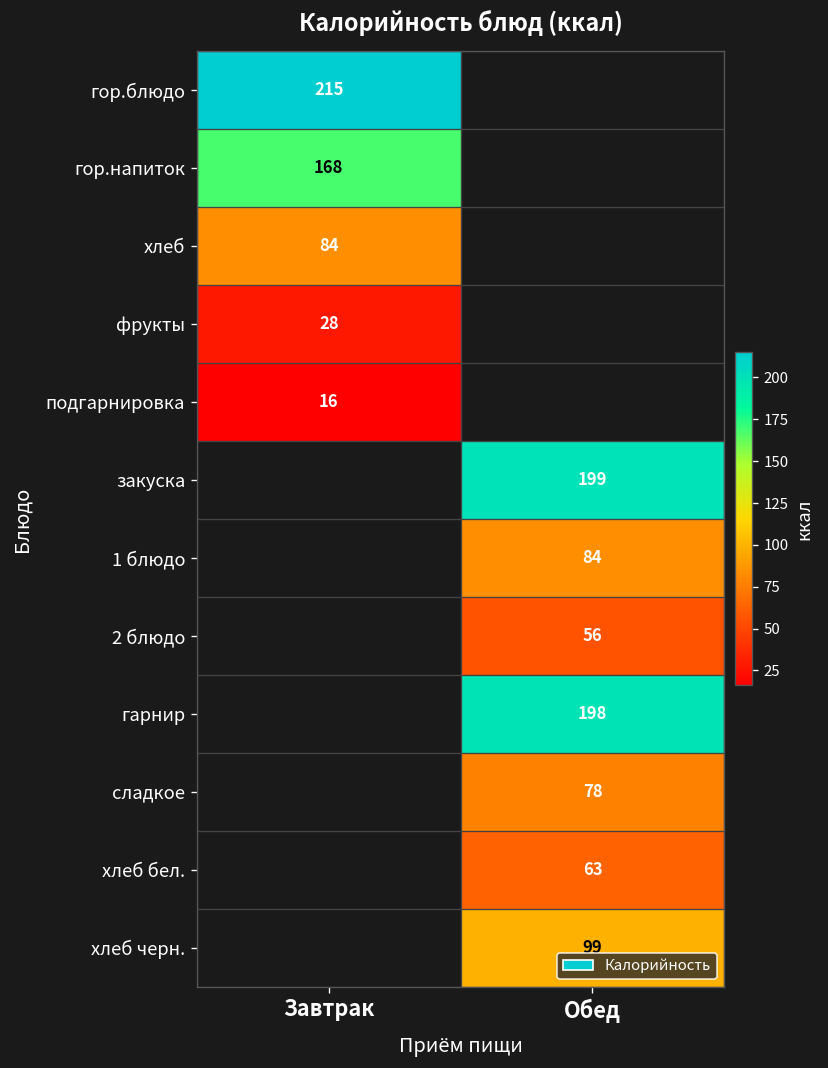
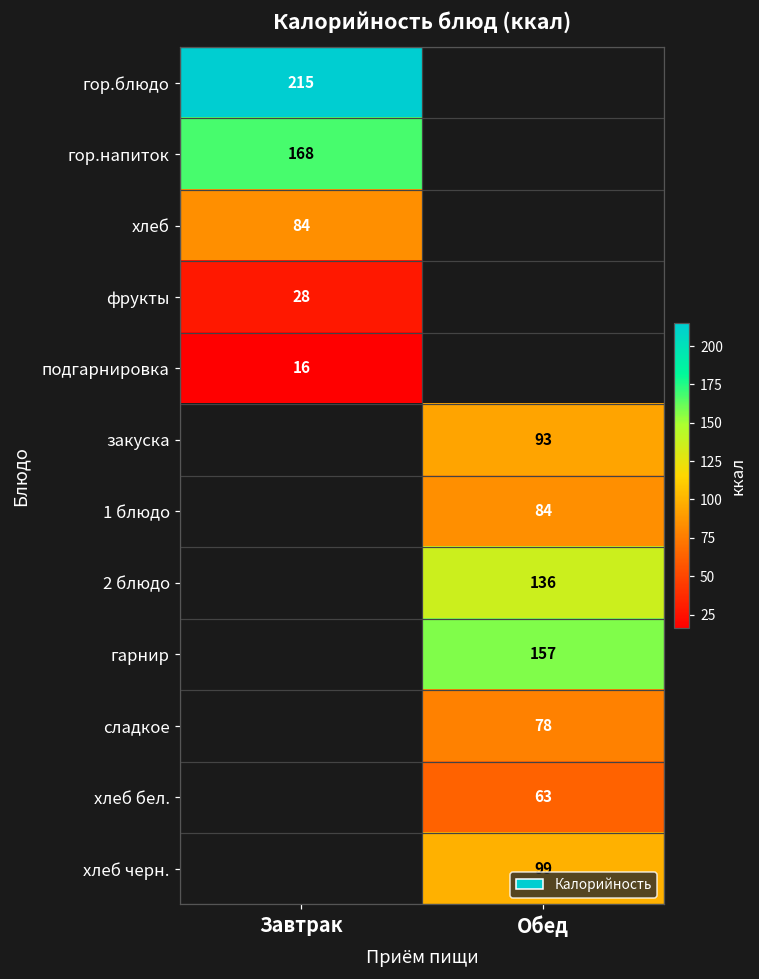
  {
    "гор.блюдо": {
      "Завтрак": 215
    },
    "гор.напиток": {
      "Завтрак": 168
    },
    "хлеб": {
      "Завтрак": 84
    },
    "фрукты": {
      "Завтрак": 28
    },
    "подгарнировка": {
      "Завтрак": 16
    },
    "закуска": {
-     "Обед": 199
+     "Обед": 93
    },
    "1 блюдо": {
      "Обед": 84
    },
    "2 блюдо": {
-     "Обед": 56
+     "Обед": 136
    },
    "гарнир": {
-     "Обед": 198
+     "Обед": 157
    },
    "сладкое": {
      "Обед": 78
    },
    "хлеб бел.": {
      "Обед": 63
    }
  }
